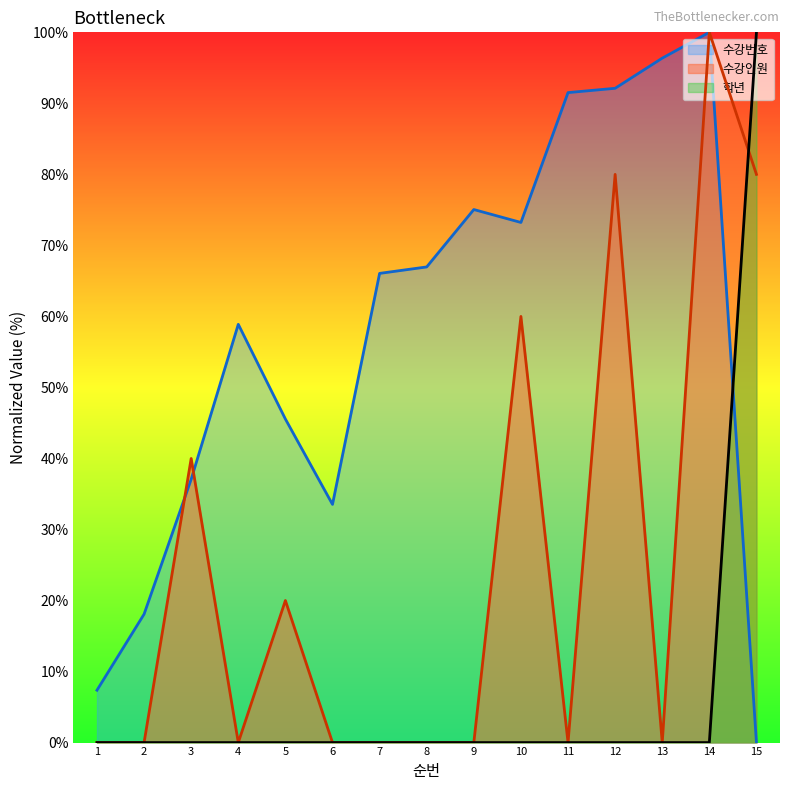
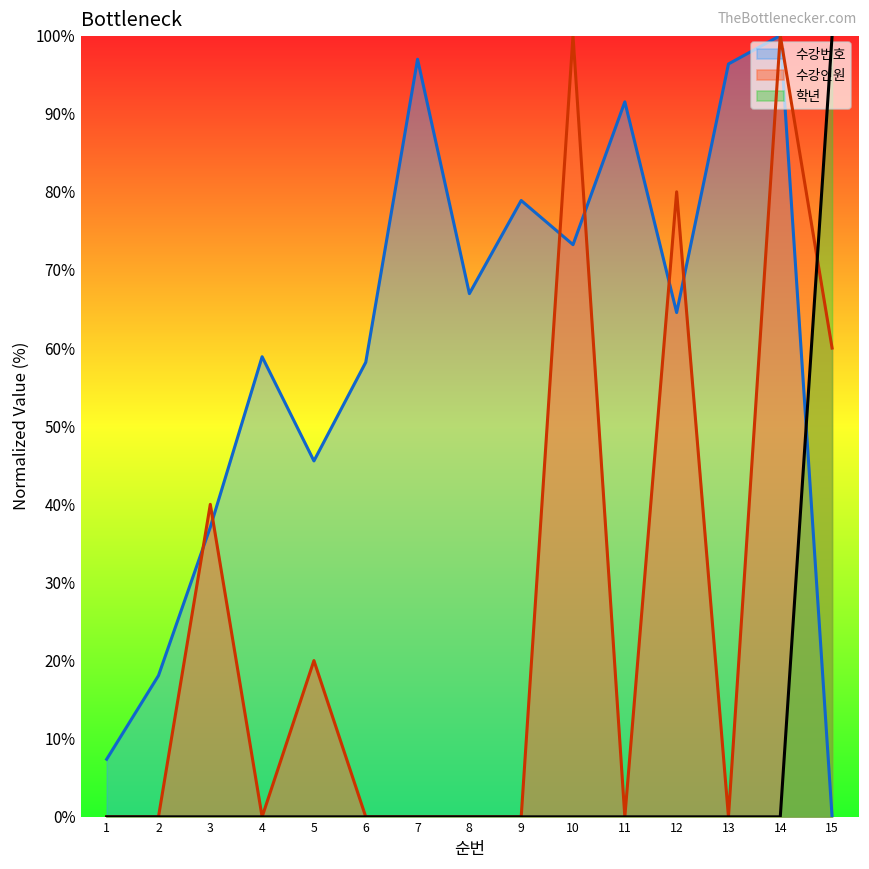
  {
    "수강번호": {
      "1": "7%",
      "2": "18%",
      "3": "37%",
      "4": "59%",
      "5": "46%",
-     "6": "34%",
-     "7": "66%",
+     "6": "58%",
+     "7": "97%",
      "8": "67%",
-     "9": "75%",
+     "9": "79%",
      "10": "73%",
      "11": "92%",
-     "12": "92%",
+     "12": "65%",
      "13": "96%",
      "15": "0%"
    },
    "수강인원": {
      "3": "40%",
      "5": "20%",
-     "10": "60%",
+     "10": "100%",
      "12": "80%",
-     "15": "80%"
+     "15": "60%"
    },
    "학년": {
      "3": "0%",
      "5": "0%",
      "10": "0%",
      "12": "0%",
      "14": "0%",
      "15": "100%"
    }
  }
